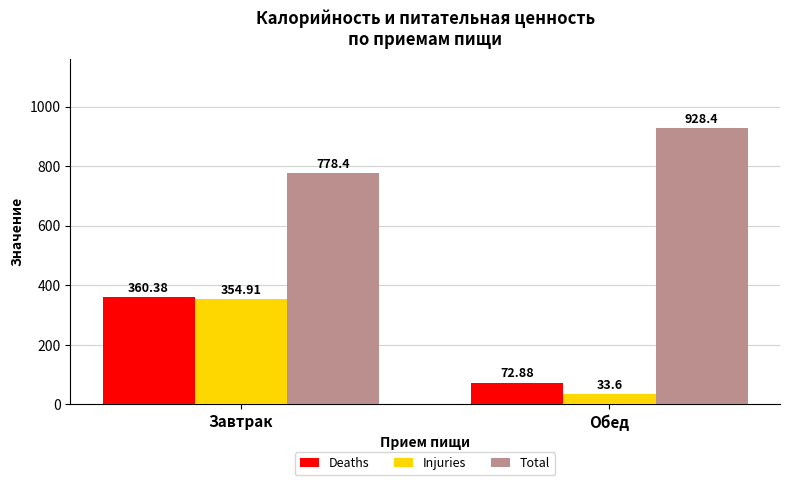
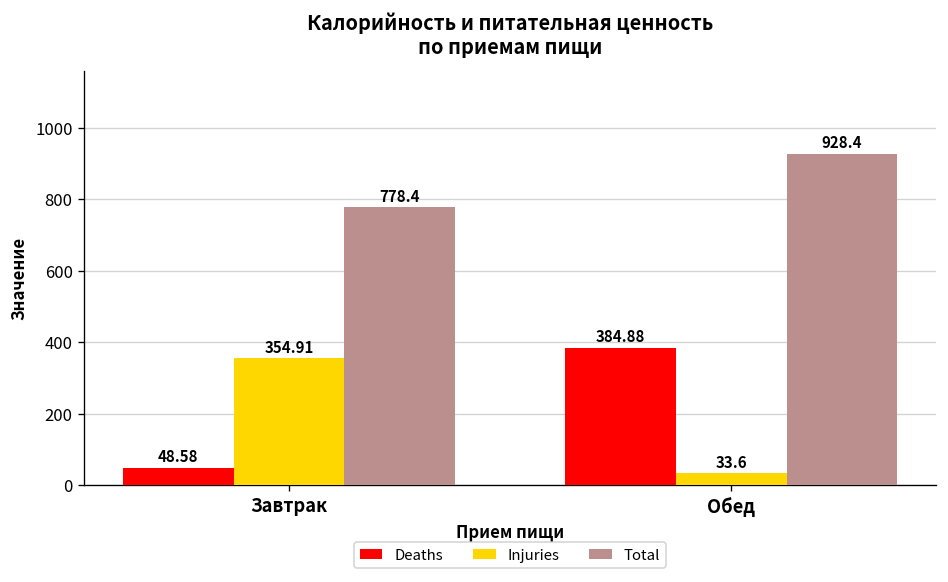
  {
    "Deaths": {
-     "Завтрак": 360.38,
-     "Обед": 72.88
+     "Завтрак": 48.58,
+     "Обед": 384.88
    },
    "Injuries": {
      "Завтрак": 354.91,
      "Обед": 33.6
    },
    "Total": {
      "Завтрак": 778.4,
      "Обед": 928.4
    }
  }
